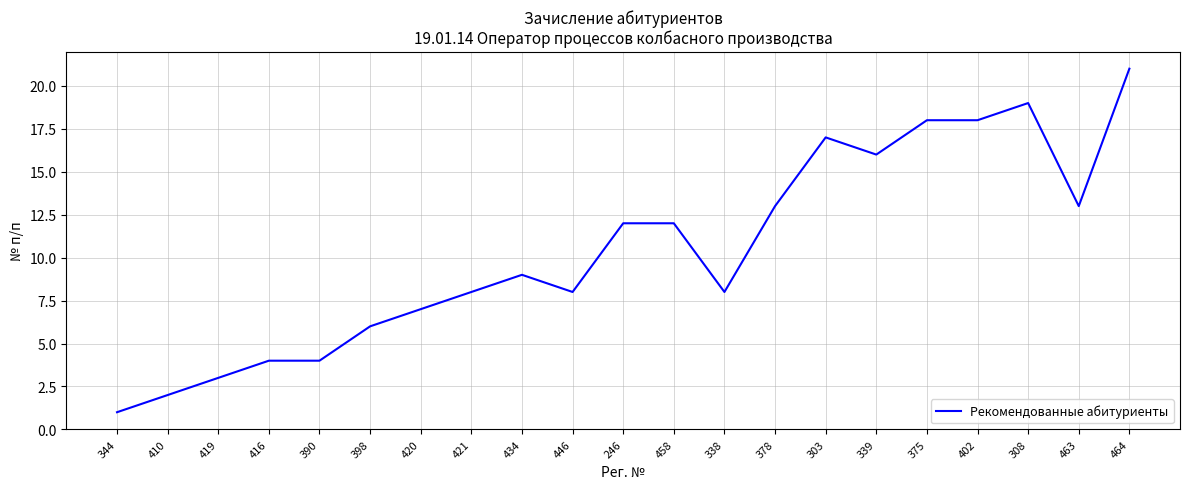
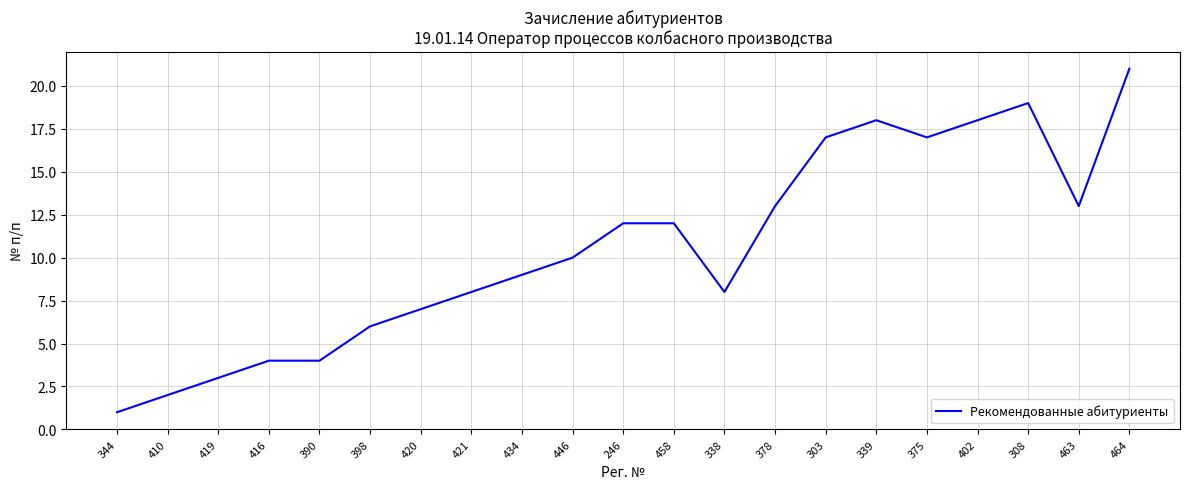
  {
    "344": 1,
    "410": 2,
    "419": 3,
    "416": 4,
    "390": 4,
    "398": 6,
    "420": 7,
    "421": 8,
    "434": 9,
-   "446": 8,
+   "446": 10,
    "246": 12,
    "458": 12,
    "338": 8,
    "378": 13,
    "303": 17,
-   "339": 16,
-   "375": 18,
+   "339": 18,
+   "375": 17,
    "402": 18,
    "308": 19,
    "463": 13,
    "464": 21
  }
